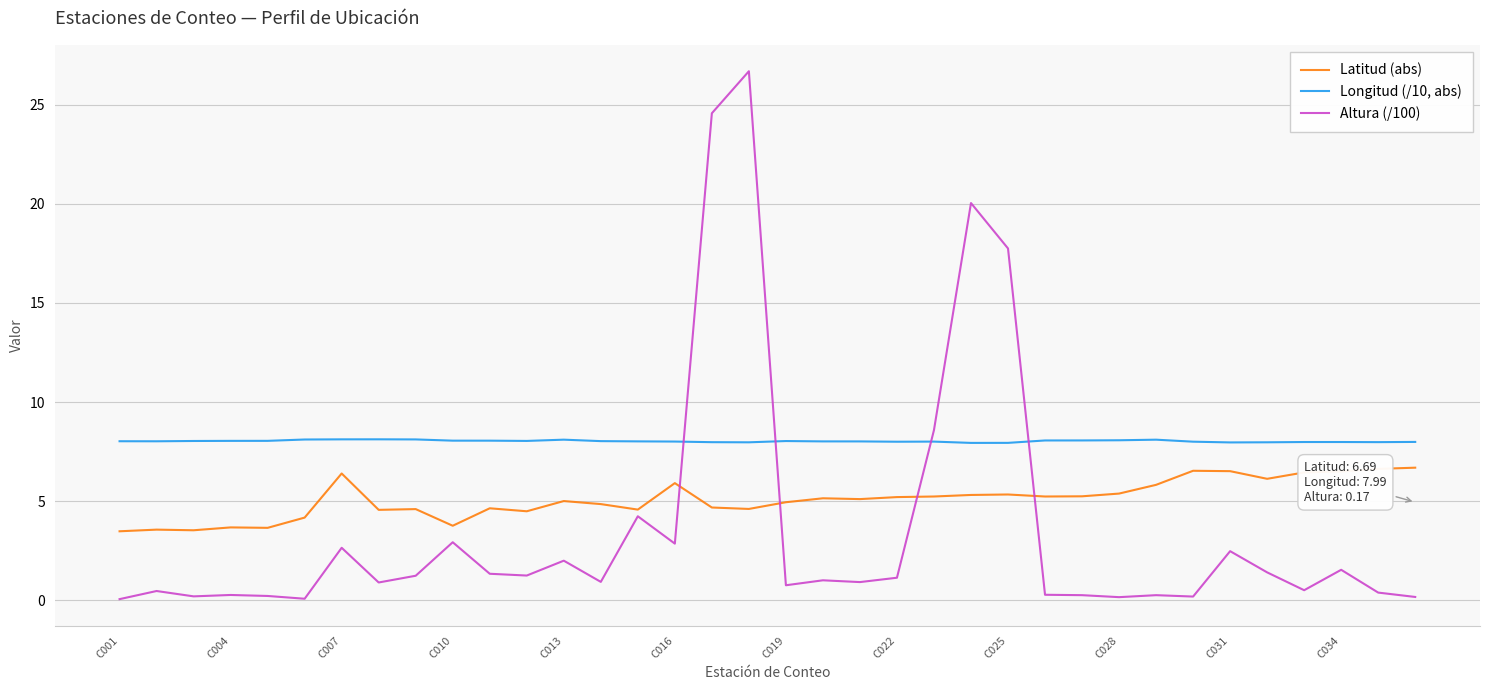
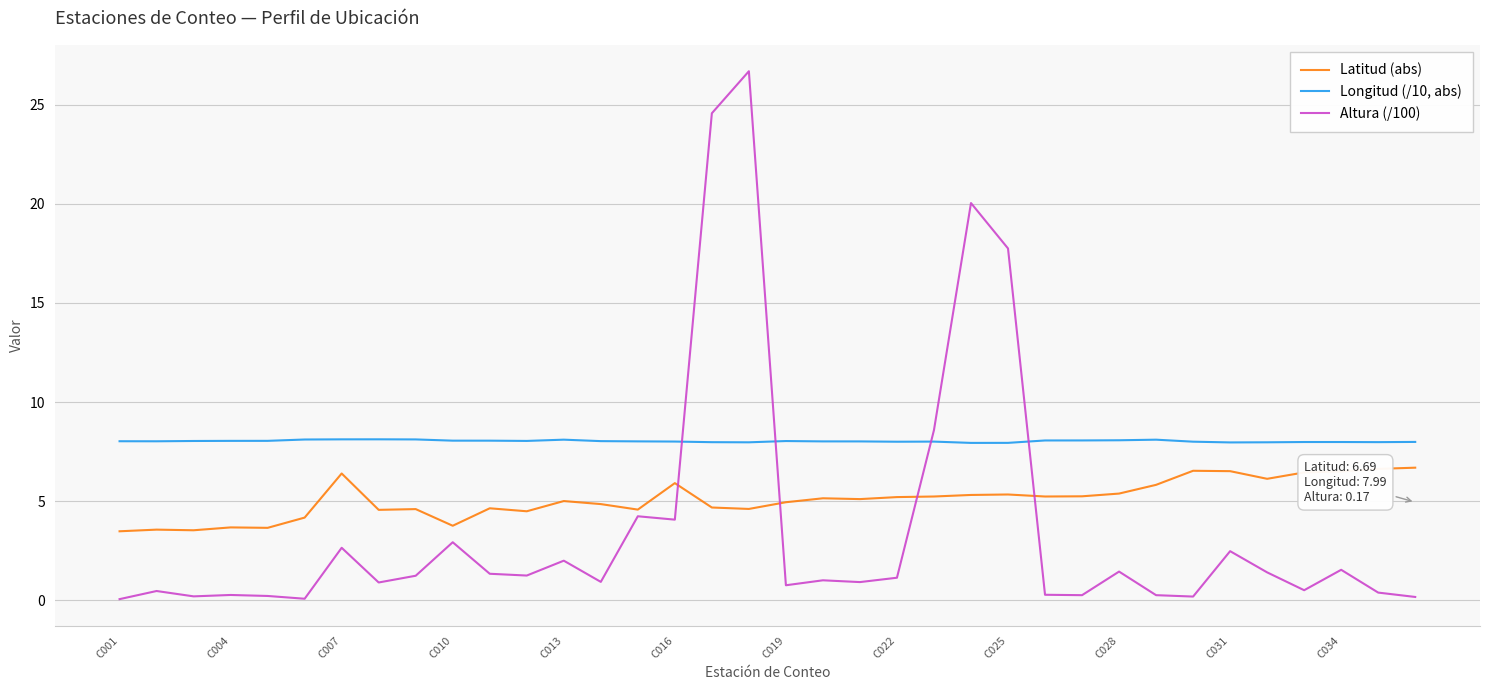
  {
    "Latitud (abs)": {
      "C001": 3.5,
      "C004": 3.7,
      "C007": 6.4,
      "C010": 3.8,
      "C013": 5.0,
      "C016": 5.9,
      "C019": 4.9,
      "C022": 5.2,
      "C025": 5.3,
      "C028": 5.4,
      "C031": 6.5
    },
    "Longitud (/10, abs)": {
      "C001": 8.0,
      "C004": 8.0,
      "C007": 8.1,
      "C010": 8.1,
      "C013": 8.1,
      "C016": 8.0,
      "C019": 8.0,
      "C022": 8.0,
      "C025": 7.9,
      "C028": 8.1,
      "C031": 8.0,
      "C034": 8.0
    },
    "Altura (/100)": {
      "C001": 0.1,
      "C004": 0.3,
      "C007": 2.7,
      "C010": 2.9,
      "C013": 2.0,
-     "C016": 2.9,
+     "C016": 4.1,
      "C019": 0.8,
      "C022": 1.1,
      "C025": 17.8,
-     "C028": 0.2,
+     "C028": 1.5,
      "C031": 2.5,
      "C034": 1.5
    }
  }
